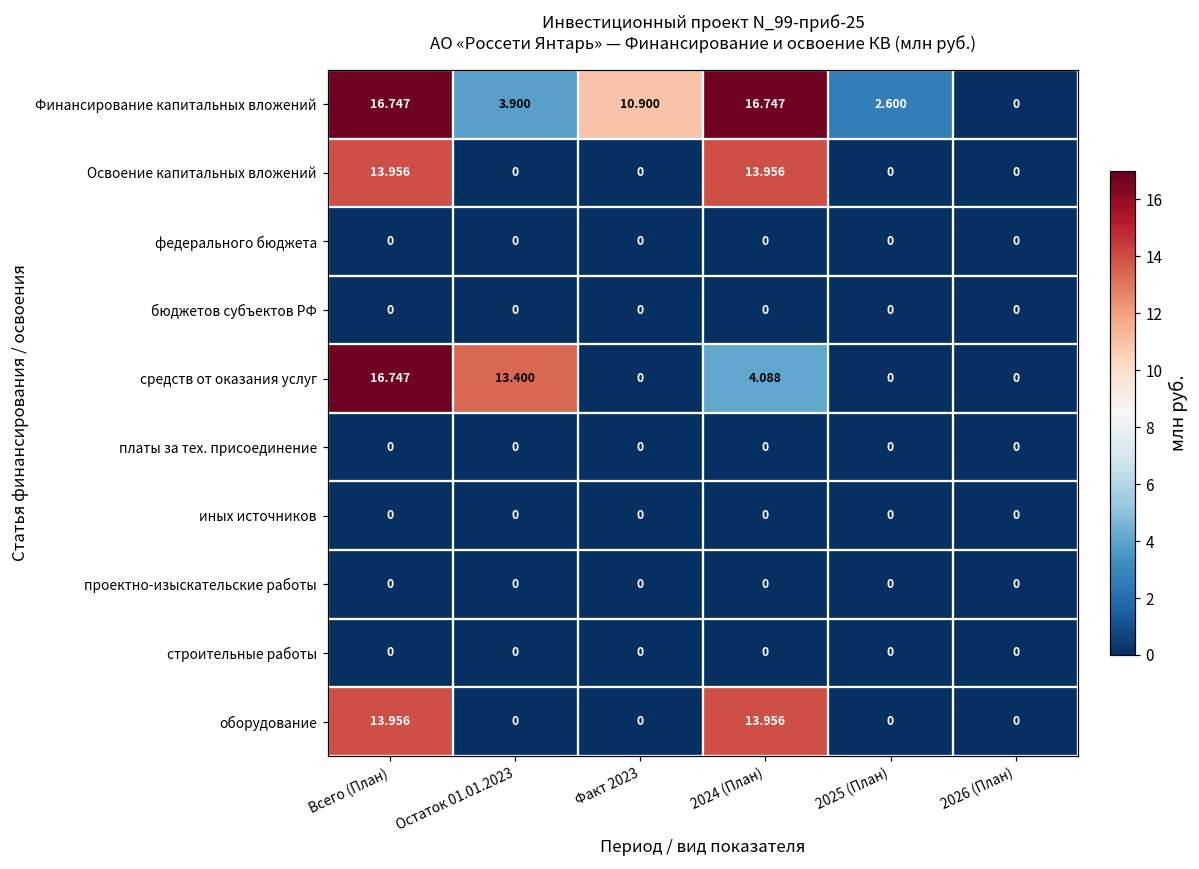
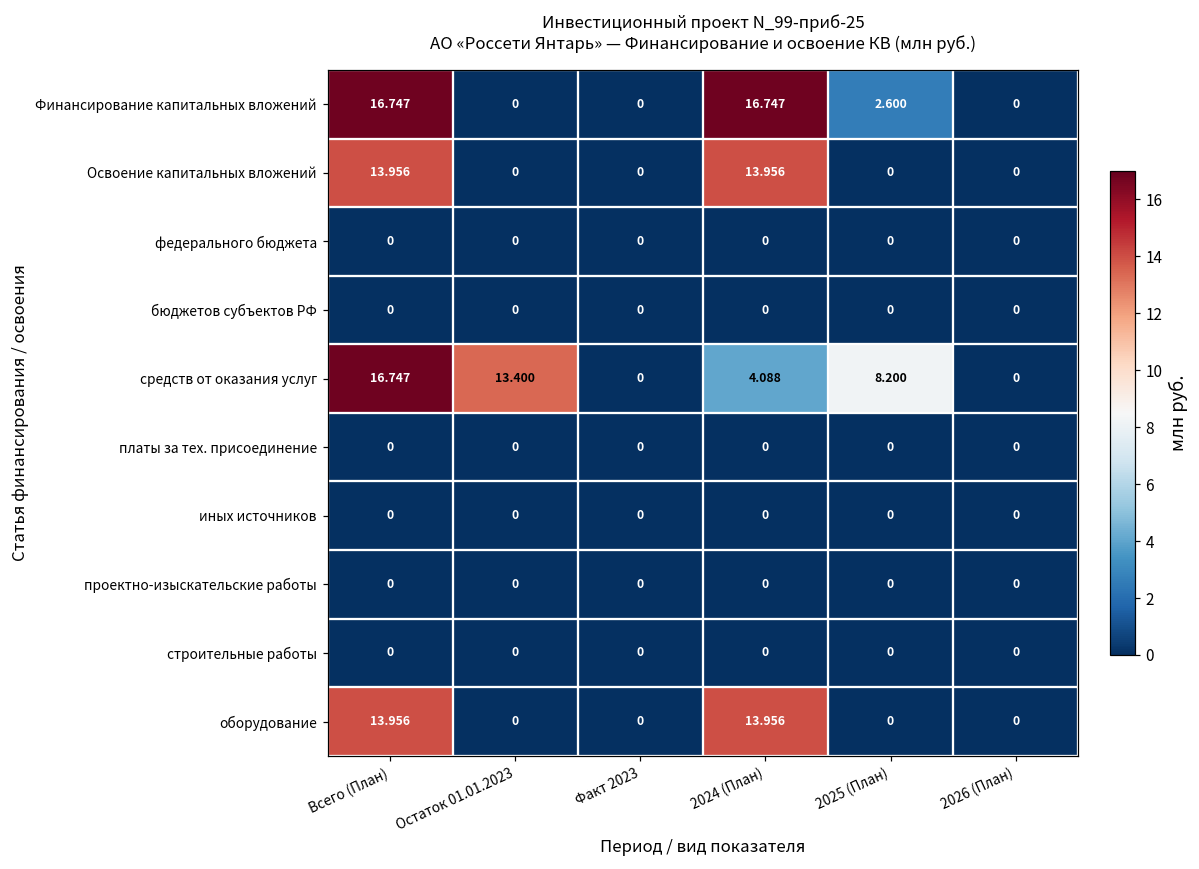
  {
    "Финансирование капитальных вложений": {
      "Всего (План)": 16.747,
-     "Остаток 01.01.2023": 3.900,
-     "Факт 2023": 10.900,
+     "Остаток 01.01.2023": 0,
+     "Факт 2023": 0,
      "2024 (План)": 16.747,
      "2025 (План)": 2.600,
      "2026 (План)": 0
    },
    "Освоение капитальных вложений": {
      "Всего (План)": 13.956,
      "Остаток 01.01.2023": 0,
      "Факт 2023": 0,
      "2024 (План)": 13.956,
      "2025 (План)": 0,
      "2026 (План)": 0
    },
    "федерального бюджета": {
      "Всего (План)": 0,
      "Остаток 01.01.2023": 0,
      "Факт 2023": 0,
      "2024 (План)": 0,
      "2025 (План)": 0,
      "2026 (План)": 0
    },
    "бюджетов субъектов РФ": {
      "Всего (План)": 0,
      "Остаток 01.01.2023": 0,
      "Факт 2023": 0,
      "2024 (План)": 0,
      "2025 (План)": 0,
      "2026 (План)": 0
    },
    "средств от оказания услуг": {
      "Всего (План)": 16.747,
      "Остаток 01.01.2023": 13.400,
      "Факт 2023": 0,
      "2024 (План)": 4.088,
-     "2025 (План)": 0,
+     "2025 (План)": 8.200,
      "2026 (План)": 0
    },
    "платы за тех. присоединение": {
      "Всего (План)": 0,
      "Остаток 01.01.2023": 0,
      "Факт 2023": 0,
      "2024 (План)": 0,
      "2025 (План)": 0,
      "2026 (План)": 0
    },
    "иных источников": {
      "Всего (План)": 0,
      "Остаток 01.01.2023": 0,
      "Факт 2023": 0,
      "2024 (План)": 0,
      "2025 (План)": 0,
      "2026 (План)": 0
    },
    "проектно-изыскательские работы": {
      "Всего (План)": 0,
      "Остаток 01.01.2023": 0,
      "Факт 2023": 0,
      "2024 (План)": 0,
      "2025 (План)": 0,
      "2026 (План)": 0
    },
    "строительные работы": {
      "Всего (План)": 0,
      "Остаток 01.01.2023": 0,
      "Факт 2023": 0,
      "2024 (План)": 0,
      "2025 (План)": 0,
      "2026 (План)": 0
    },
    "оборудование": {
      "Всего (План)": 13.956,
      "Остаток 01.01.2023": 0,
      "Факт 2023": 0,
      "2024 (План)": 13.956,
      "2025 (План)": 0,
      "2026 (План)": 0
    }
  }
